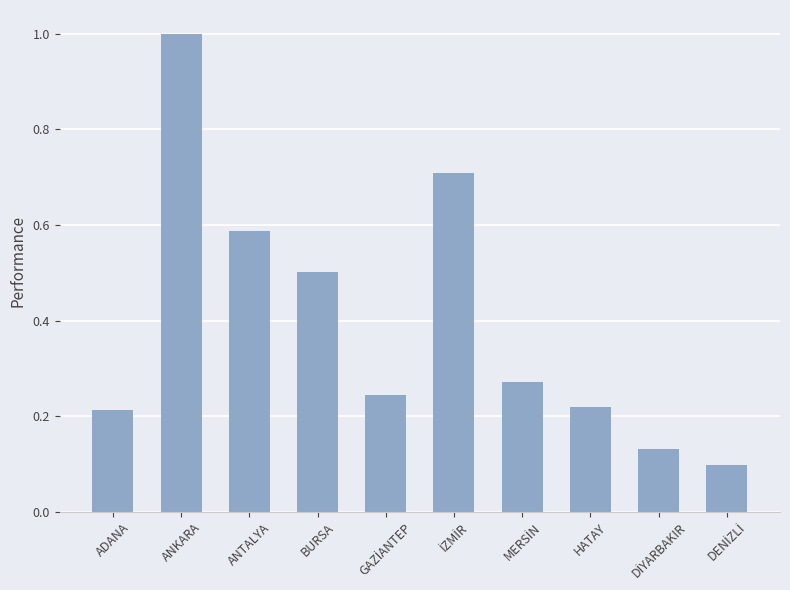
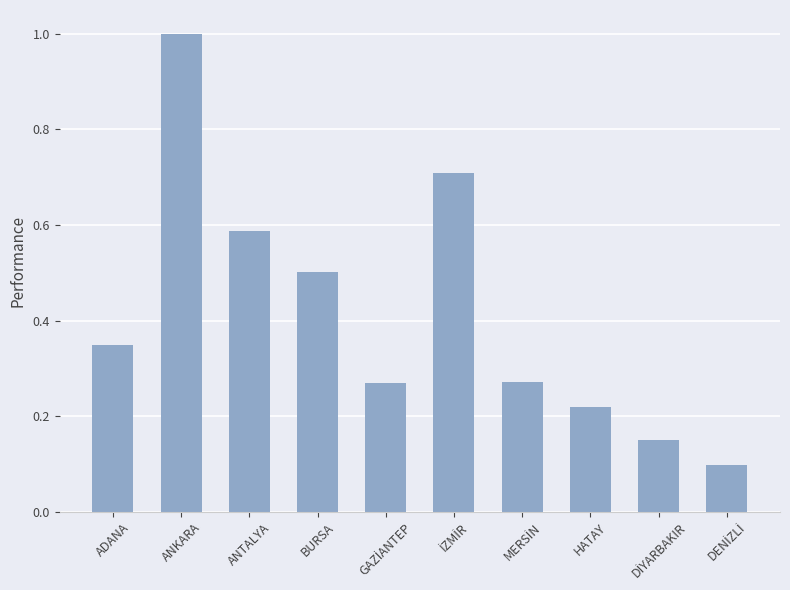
  {
-   "ADANA": 0.21,
+   "ADANA": 0.35,
    "ANKARA": 1.00,
    "ANTALYA": 0.59,
    "BURSA": 0.50,
-   "GAZİANTEP": 0.24,
+   "GAZİANTEP": 0.27,
    "İZMİR": 0.71,
    "MERSİN": 0.27,
    "HATAY": 0.22,
-   "DİYARBAKIR": 0.13,
+   "DİYARBAKIR": 0.15,
    "DENİZLİ": 0.10
  }
